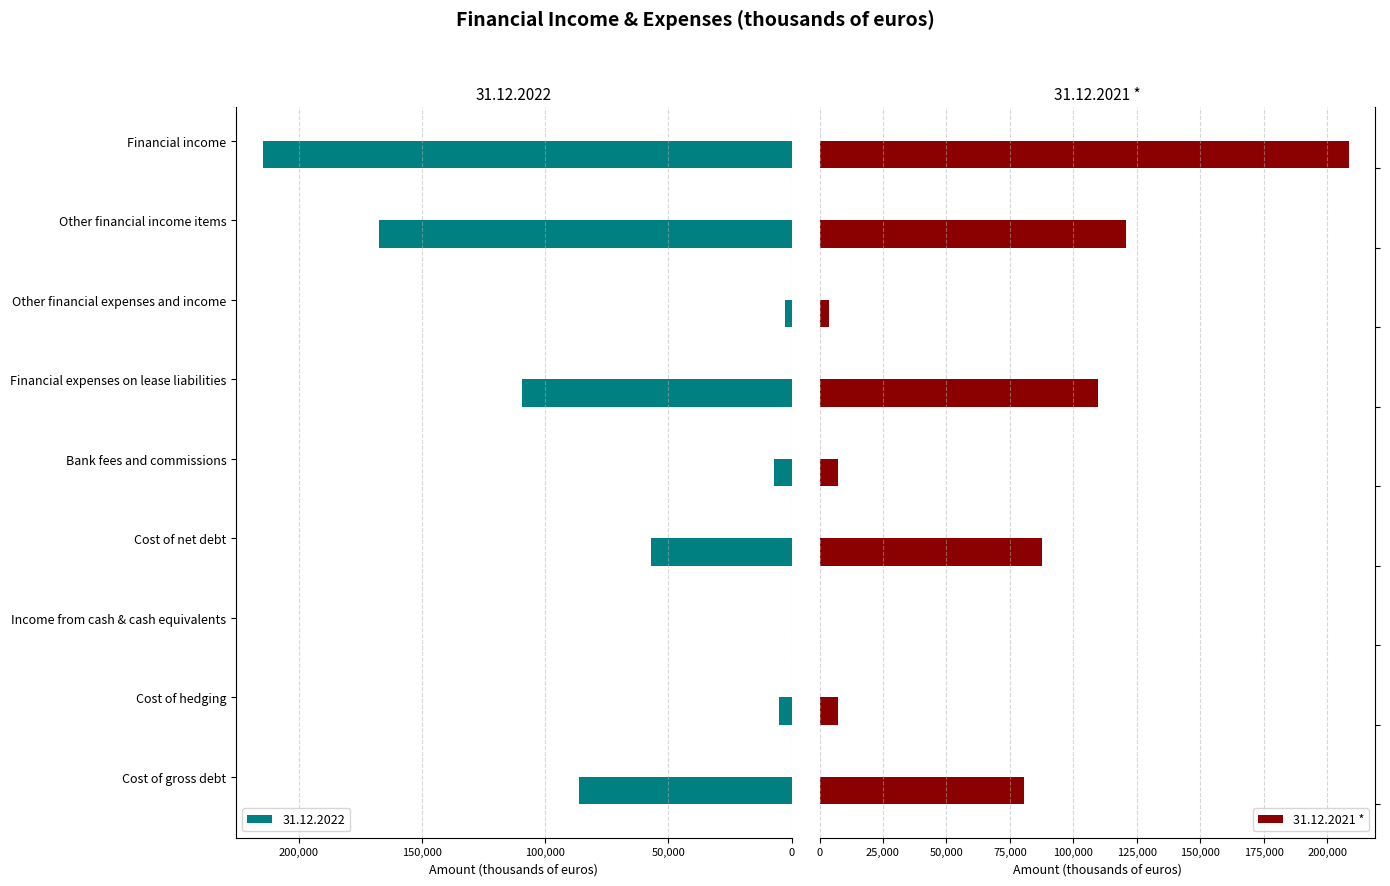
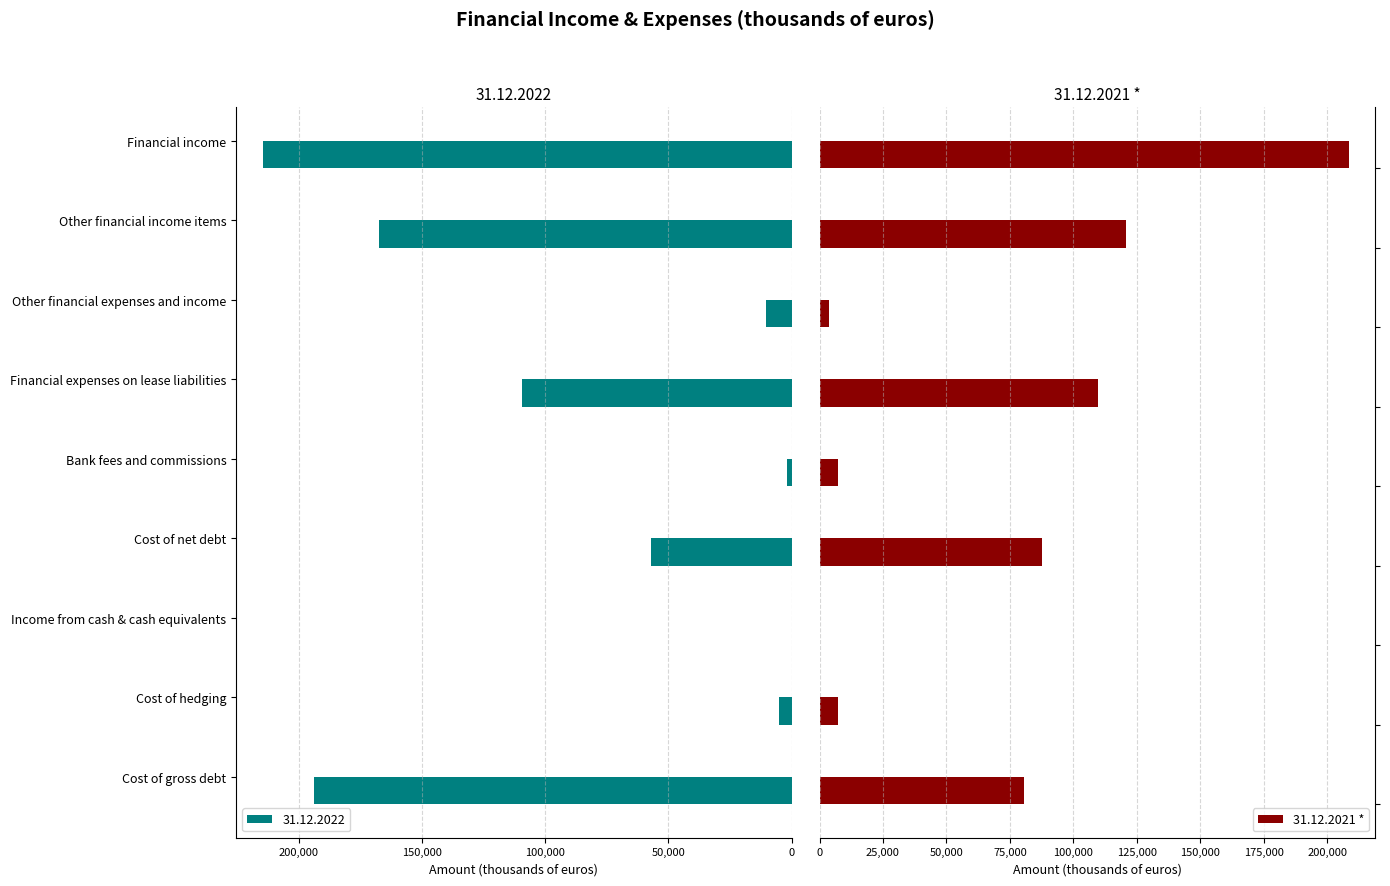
  {
    "31.12.2022": {
      "Financial income": "215,000",
      "Other financial income items": "167,000",
-     "Other financial expenses and income": "3,000",
+     "Other financial expenses and income": "11,000",
      "Financial expenses on lease liabilities": "109,000",
-     "Bank fees and commissions": "7,000",
+     "Bank fees and commissions": "2,000",
      "Cost of net debt": "57,000",
      "Cost of hedging": "5,000",
-     "Cost of gross debt": "86,000"
+     "Cost of gross debt": "194,000"
    }
  }
